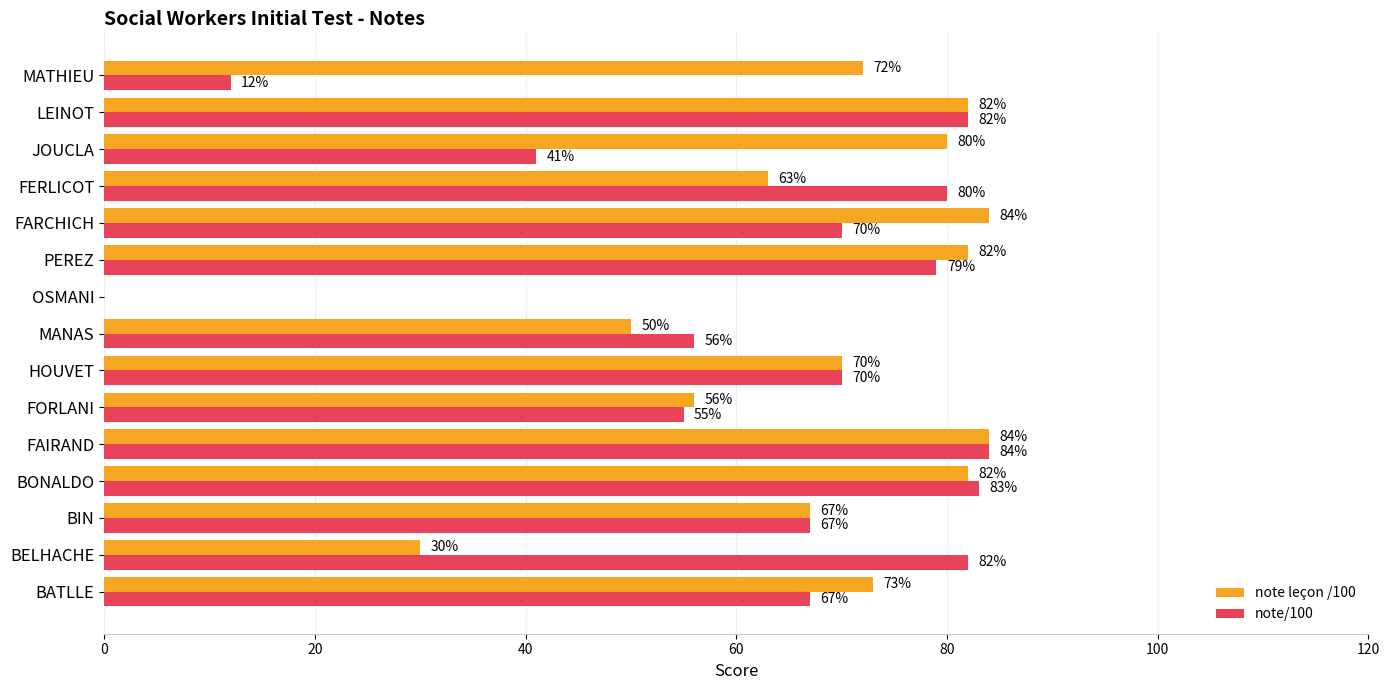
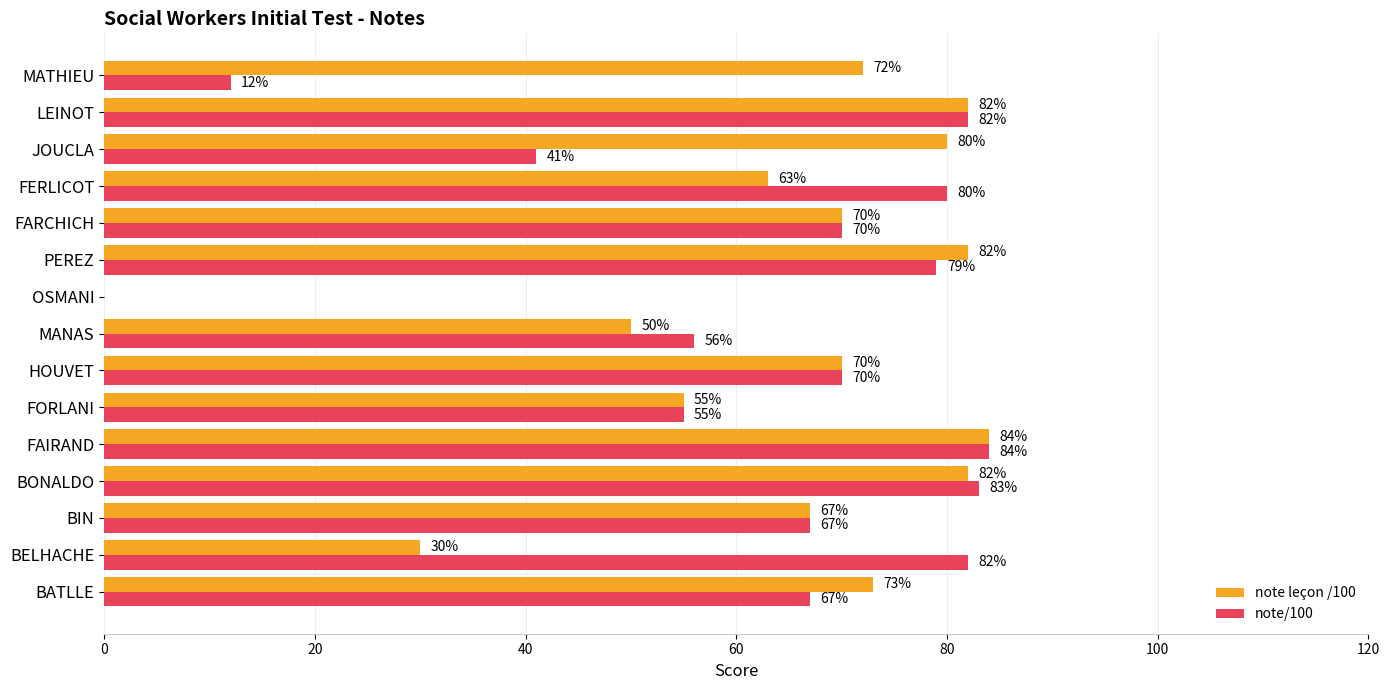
  {
    "note leçon /100": {
      "MATHIEU": "72%",
      "LEINOT": "82%",
      "JOUCLA": "80%",
      "FERLICOT": "63%",
-     "FARCHICH": "84%",
+     "FARCHICH": "70%",
      "PEREZ": "82%",
      "MANAS": "50%",
      "HOUVET": "70%",
-     "FORLANI": "56%",
+     "FORLANI": "55%",
      "FAIRAND": "84%",
      "BONALDO": "82%",
      "BIN": "67%",
      "BELHACHE": "30%",
      "BATLLE": "73%"
    },
    "note/100": {
      "MATHIEU": "12%",
      "LEINOT": "82%",
      "JOUCLA": "41%",
      "FERLICOT": "80%",
      "FARCHICH": "70%",
      "PEREZ": "79%",
      "MANAS": "56%",
      "HOUVET": "70%",
      "FORLANI": "55%",
      "FAIRAND": "84%",
      "BONALDO": "83%",
      "BIN": "67%",
      "BELHACHE": "82%",
      "BATLLE": "67%"
    }
  }
